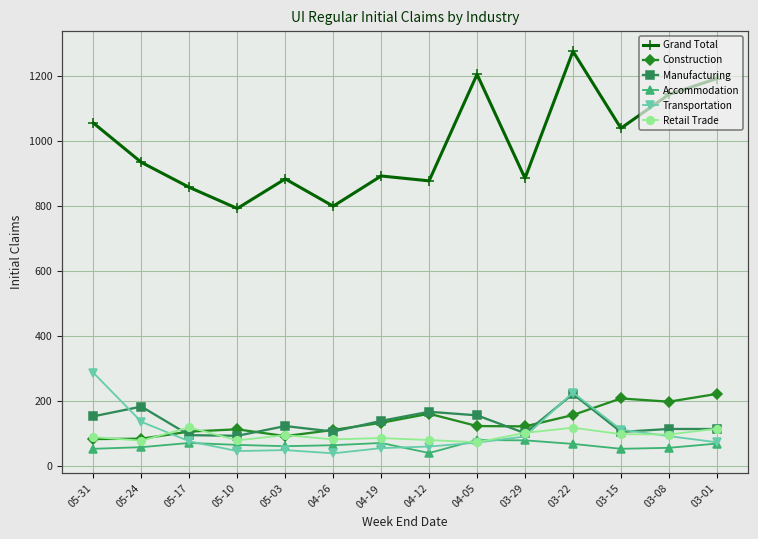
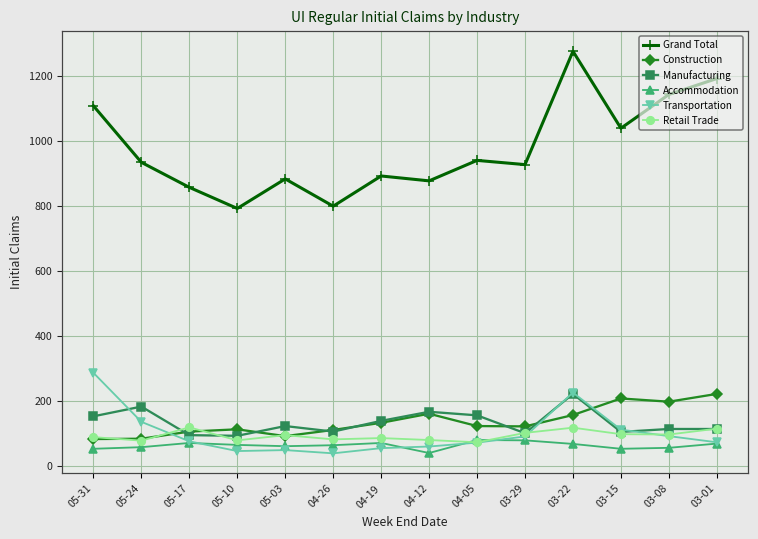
  {
    "Grand Total": {
-     "05-31": 1060,
+     "05-31": 1110,
      "05-24": 930,
      "05-17": 860,
      "05-10": 790,
      "05-03": 880,
      "04-26": 800,
      "04-19": 890,
      "04-12": 880,
-     "04-05": 1210,
-     "03-29": 890,
+     "04-05": 940,
+     "03-29": 930,
      "03-22": 1280,
      "03-15": 1040
    }
  }
